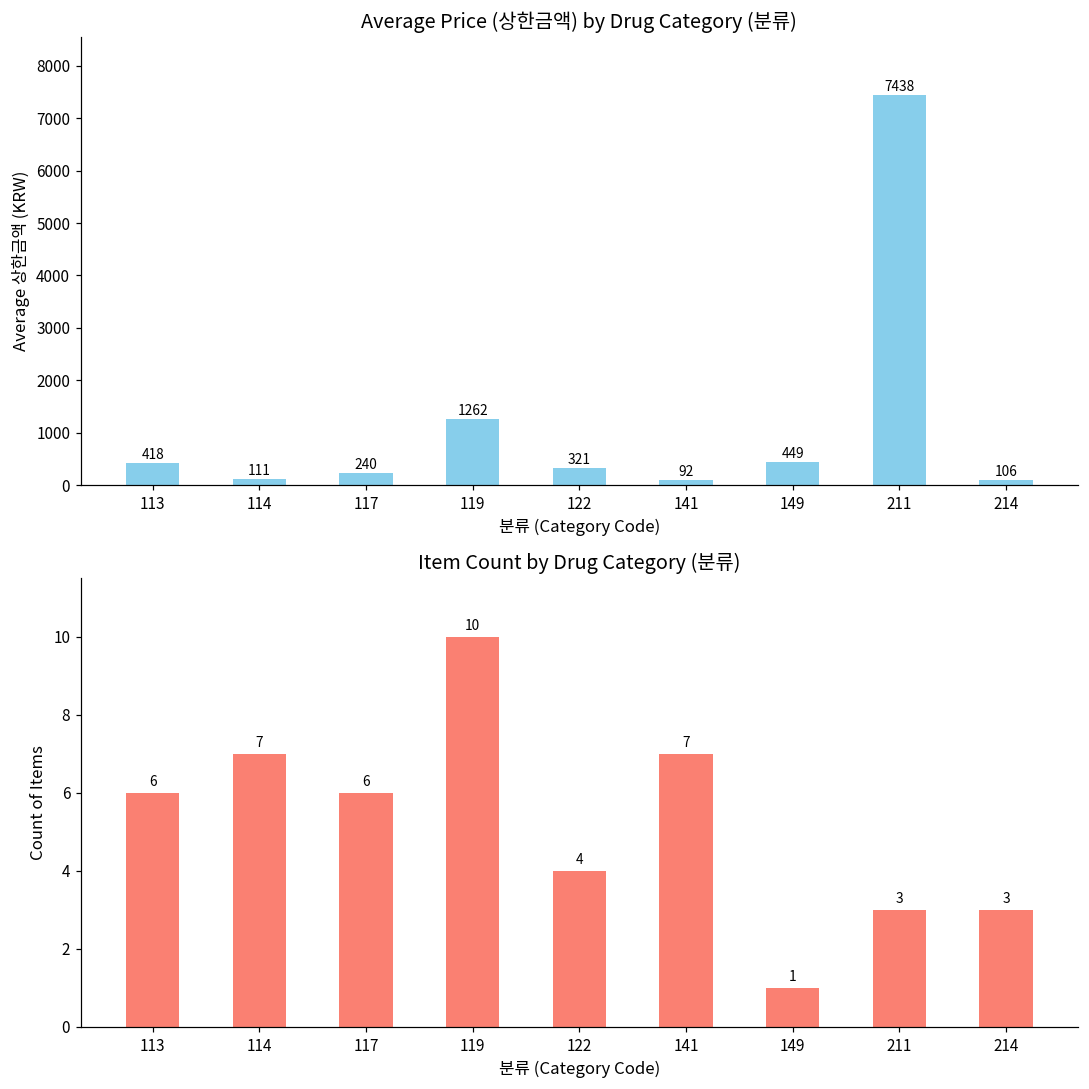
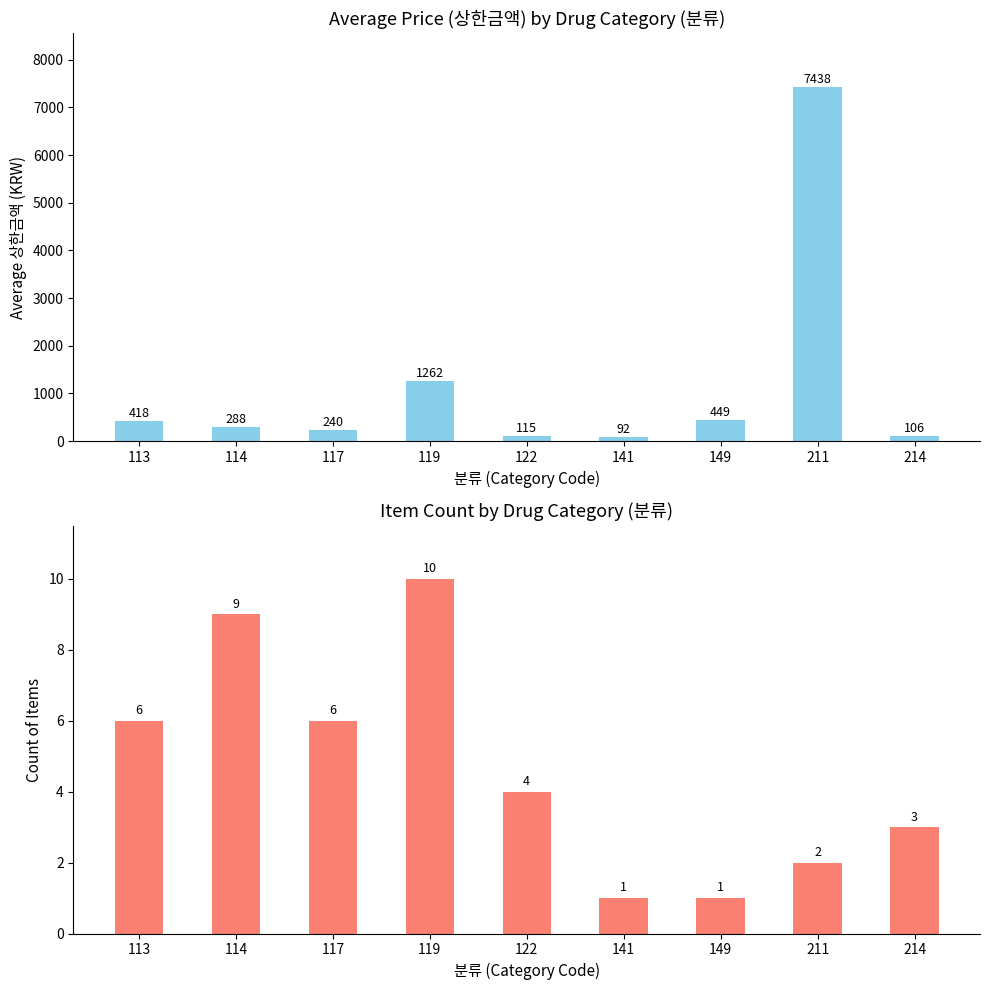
  {
    "Average Price (상한금액) by Drug Category (분류)": {
      "113": 418,
-     "114": 111,
+     "114": 288,
      "117": 240,
      "119": 1262,
-     "122": 321,
+     "122": 115,
      "141": 92,
      "149": 449,
      "211": 7438,
      "214": 106
    },
    "Item Count by Drug Category (분류)": {
      "113": 6,
-     "114": 7,
+     "114": 9,
      "117": 6,
      "119": 10,
      "122": 4,
-     "141": 7,
+     "141": 1,
      "149": 1,
-     "211": 3,
+     "211": 2,
      "214": 3
    }
  }
